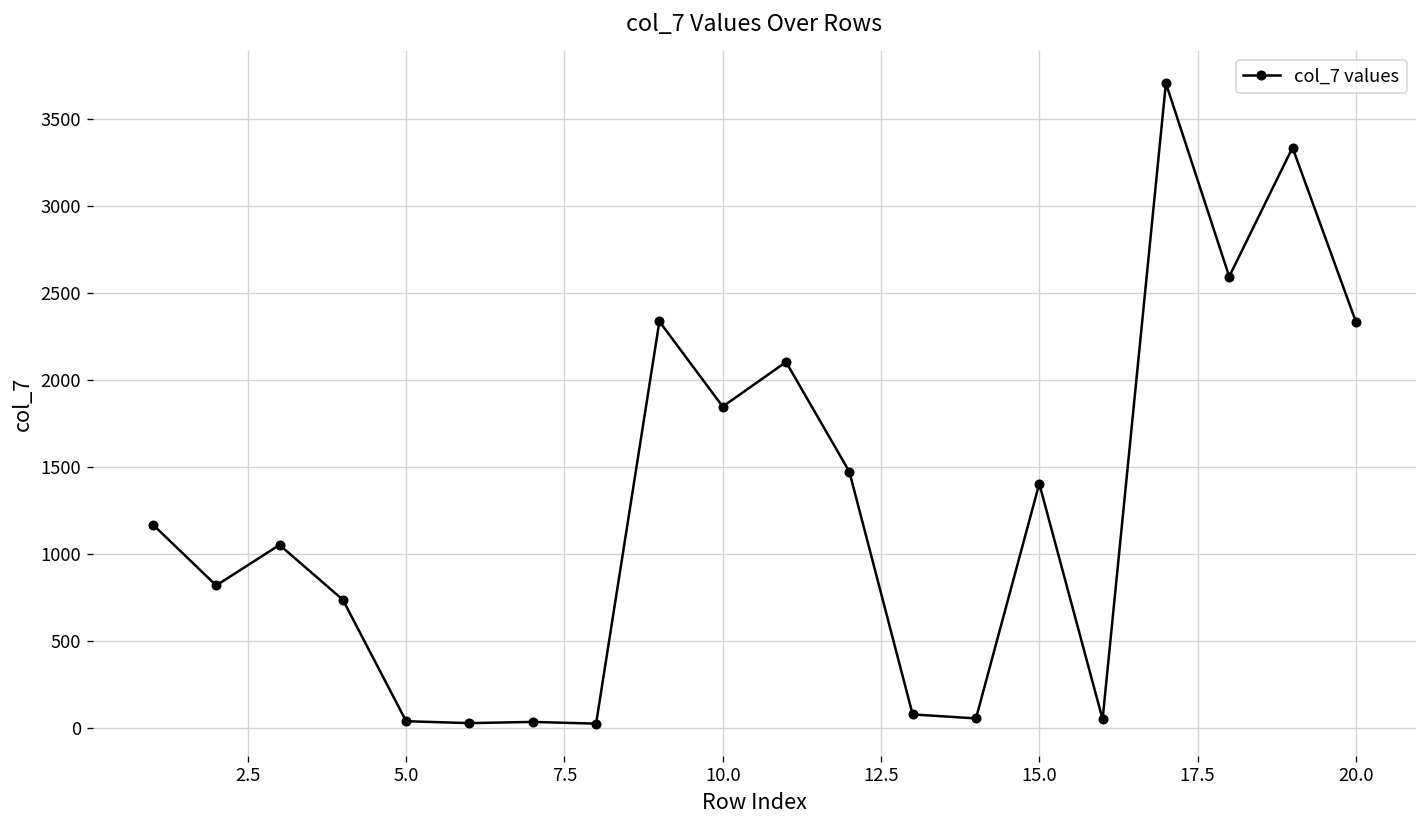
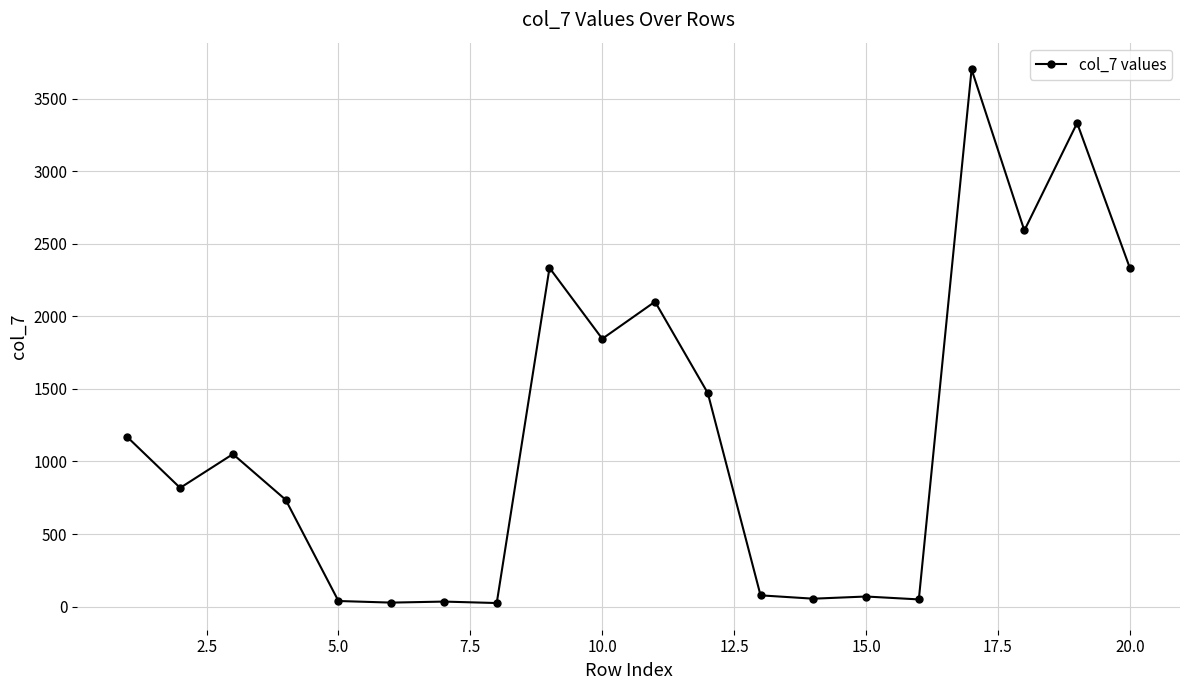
  {
    "5.0": 40,
    "10.0": 1850,
-   "15.0": 1400,
+   "15.0": 70,
    "20.0": 2330
  }
